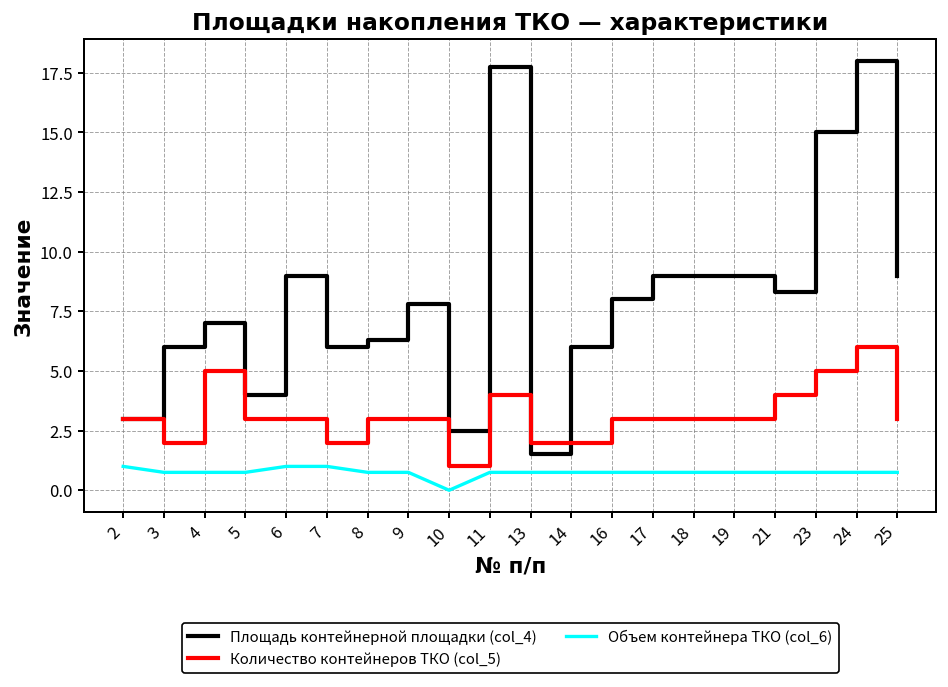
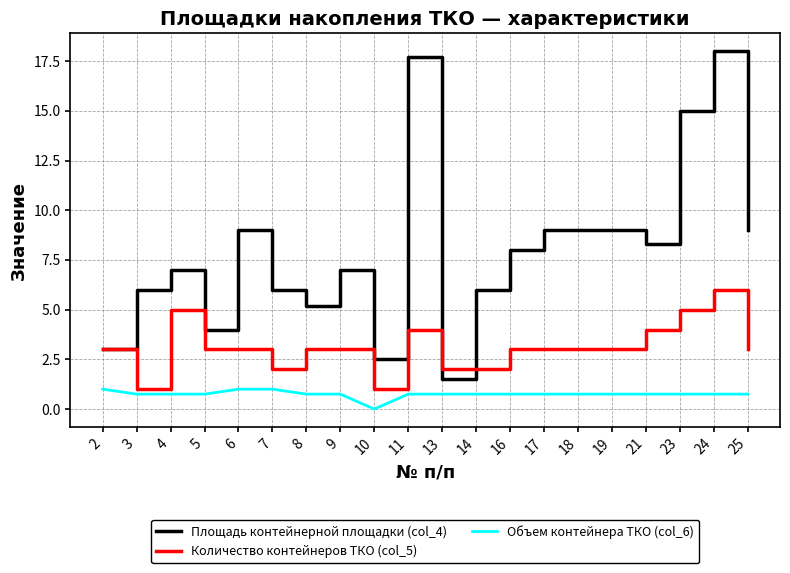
  {
    "Площадь контейнерной площадки (col_4)": {
      "3": 6.0,
      "4": 7.0,
      "5": 4.0,
      "6": 9.0,
      "7": 6.0,
-     "8": 6.3,
-     "9": 7.8,
+     "8": 5.2,
+     "9": 7.0,
      "10": 2.5,
      "11": 17.7,
      "13": 1.5,
      "14": 6.0,
      "16": 8.0,
      "17": 9.0,
      "18": 9.0,
      "19": 9.0,
      "21": 8.3,
      "23": 15.0,
      "24": 18.0,
      "25": 9.0
    },
    "Количество контейнеров ТКО (col_5)": {
-     "3": 2,
+     "3": 1,
      "4": 5,
      "5": 3,
      "6": 3,
      "7": 2,
      "8": 3,
      "9": 3,
      "10": 1,
      "11": 4,
      "13": 2,
      "14": 2,
      "16": 3,
      "17": 3,
      "18": 3,
      "19": 3,
      "21": 4,
      "23": 5,
      "24": 6,
      "25": 3
    },
    "Объем контейнера ТКО (col_6)": {
      "2": 1.0,
      "3": 0.8,
      "4": 0.8,
      "5": 0.8,
      "6": 1.0,
      "7": 1.0,
      "8": 0.8,
      "9": 0.8,
      "10": 0.0,
      "11": 0.8,
      "13": 0.8,
      "14": 0.8,
      "16": 0.8,
      "17": 0.8,
      "18": 0.8,
      "19": 0.8,
      "21": 0.8,
      "23": 0.8,
      "24": 0.8,
      "25": 0.8
    }
  }
